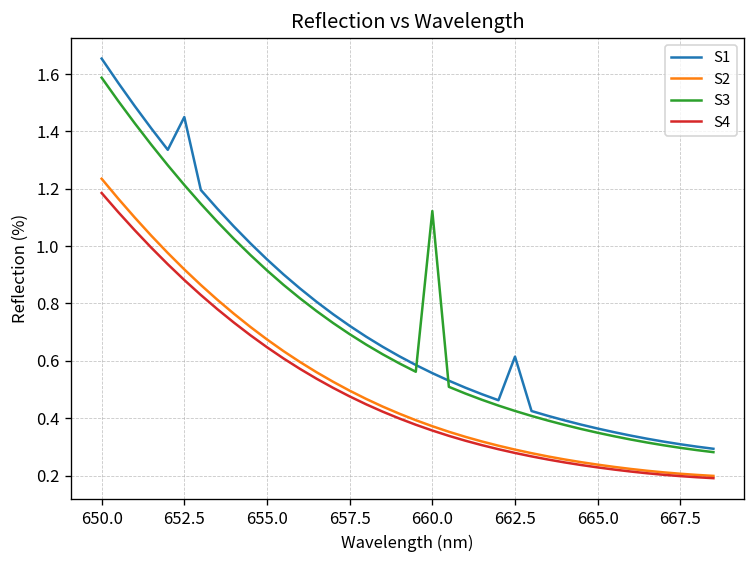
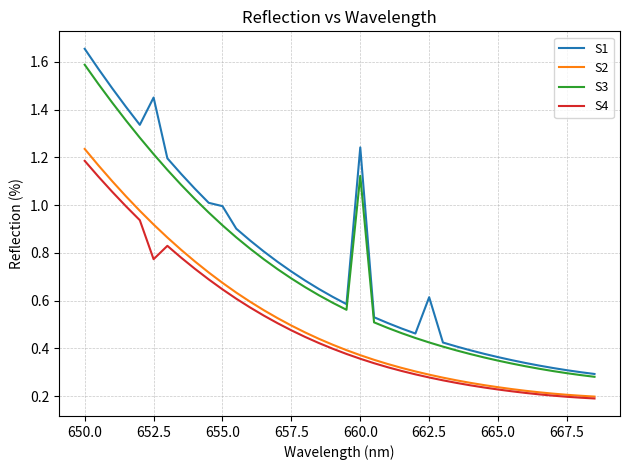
  {
    "S1": {
      "650.0": 1.65,
      "652.5": 1.45,
-     "655.0": 0.95,
+     "655.0": 1.00,
      "657.5": 0.72,
-     "660.0": 0.56,
+     "660.0": 1.24,
      "662.5": 0.61,
      "665.0": 0.36,
      "667.5": 0.31
    },
    "S2": {
      "650.0": 1.24,
      "652.5": 0.92,
      "655.0": 0.67,
      "657.5": 0.50,
      "660.0": 0.37,
      "662.5": 0.29
    },
    "S3": {
      "650.0": 1.59,
      "652.5": 1.21,
      "655.0": 0.92,
      "657.5": 0.69,
      "660.0": 1.12,
      "662.5": 0.43,
      "665.0": 0.35,
      "667.5": 0.30
    },
    "S4": {
      "650.0": 1.19,
-     "652.5": 0.88,
+     "652.5": 0.77,
      "655.0": 0.65,
      "657.5": 0.48,
      "660.0": 0.36,
      "662.5": 0.28
    }
  }
